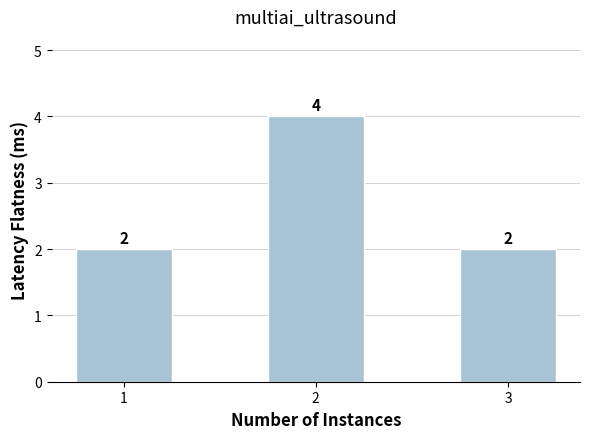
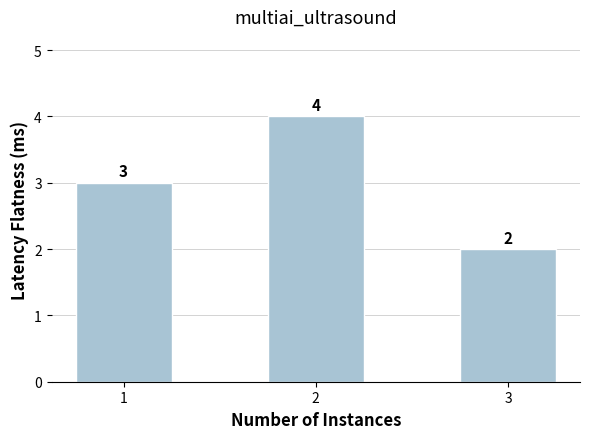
  {
-   "1": 2,
+   "1": 3,
    "2": 4,
    "3": 2
  }
